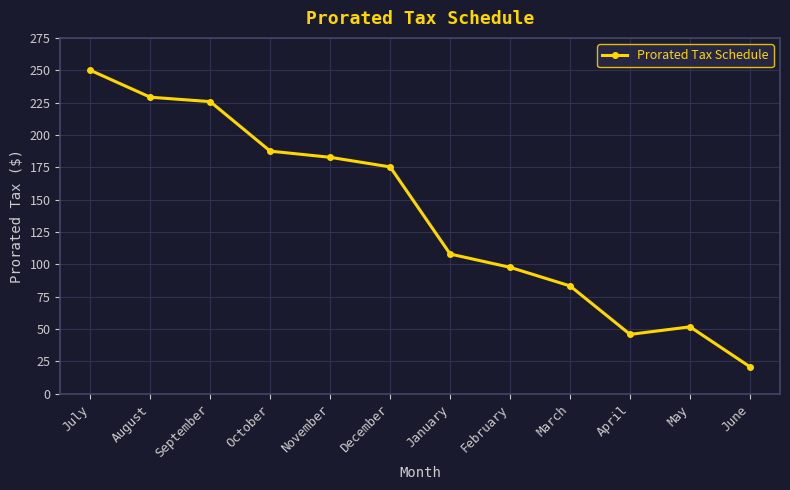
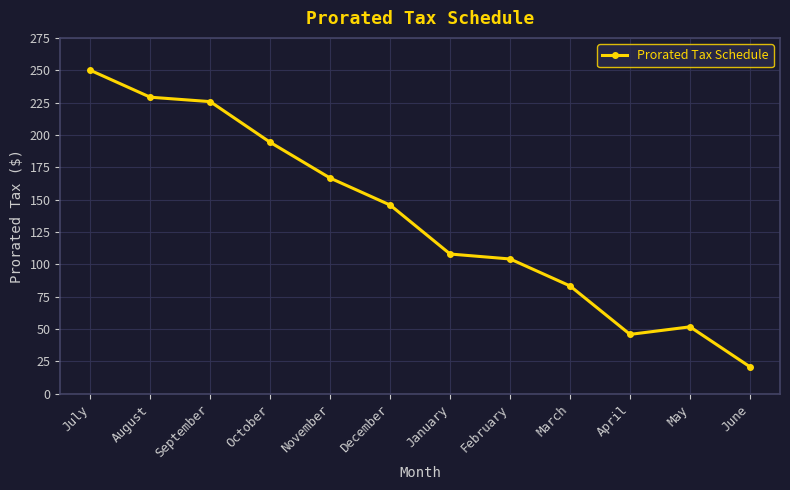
  {
    "July": 250,
    "August": 229,
    "September": 226,
-   "October": 188,
-   "November": 183,
-   "December": 175,
+   "October": 194,
+   "November": 167,
+   "December": 146,
    "January": 108,
-   "February": 98,
+   "February": 104,
    "March": 83,
    "April": 46,
    "May": 52,
    "June": 21
  }
